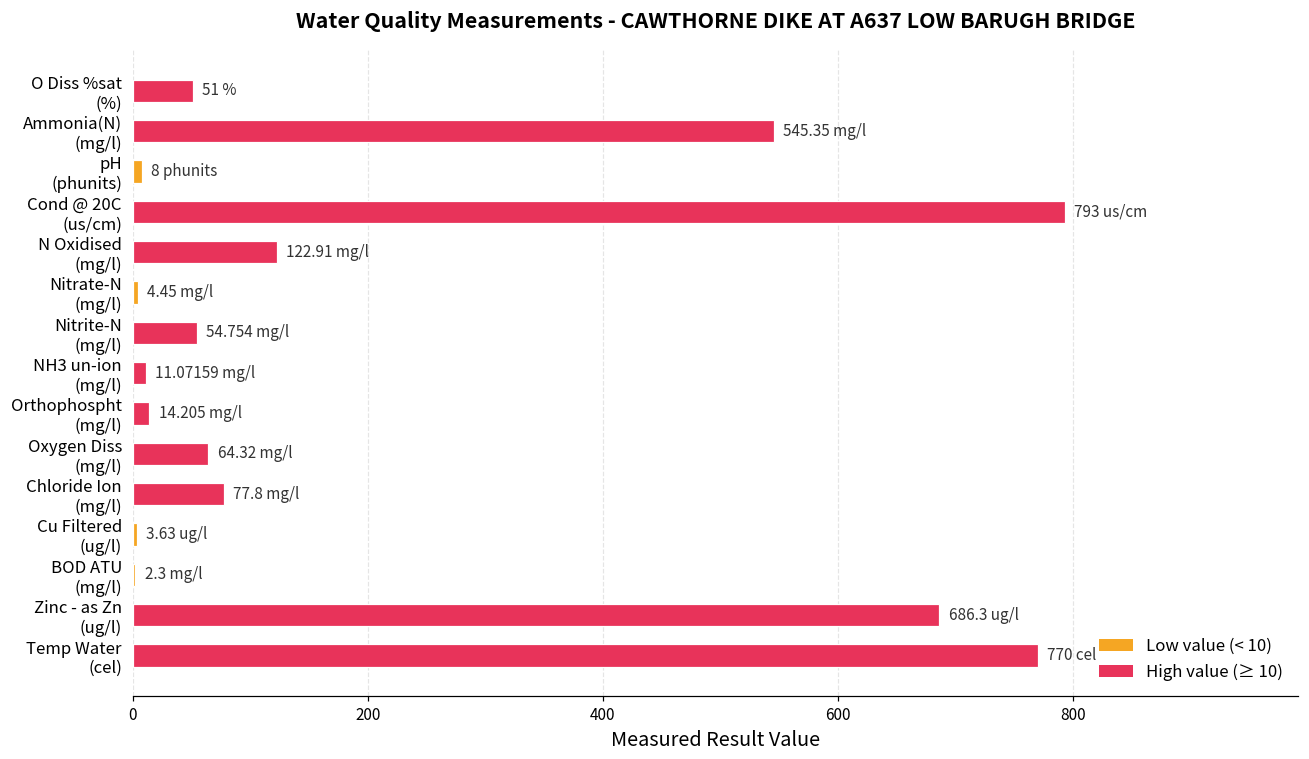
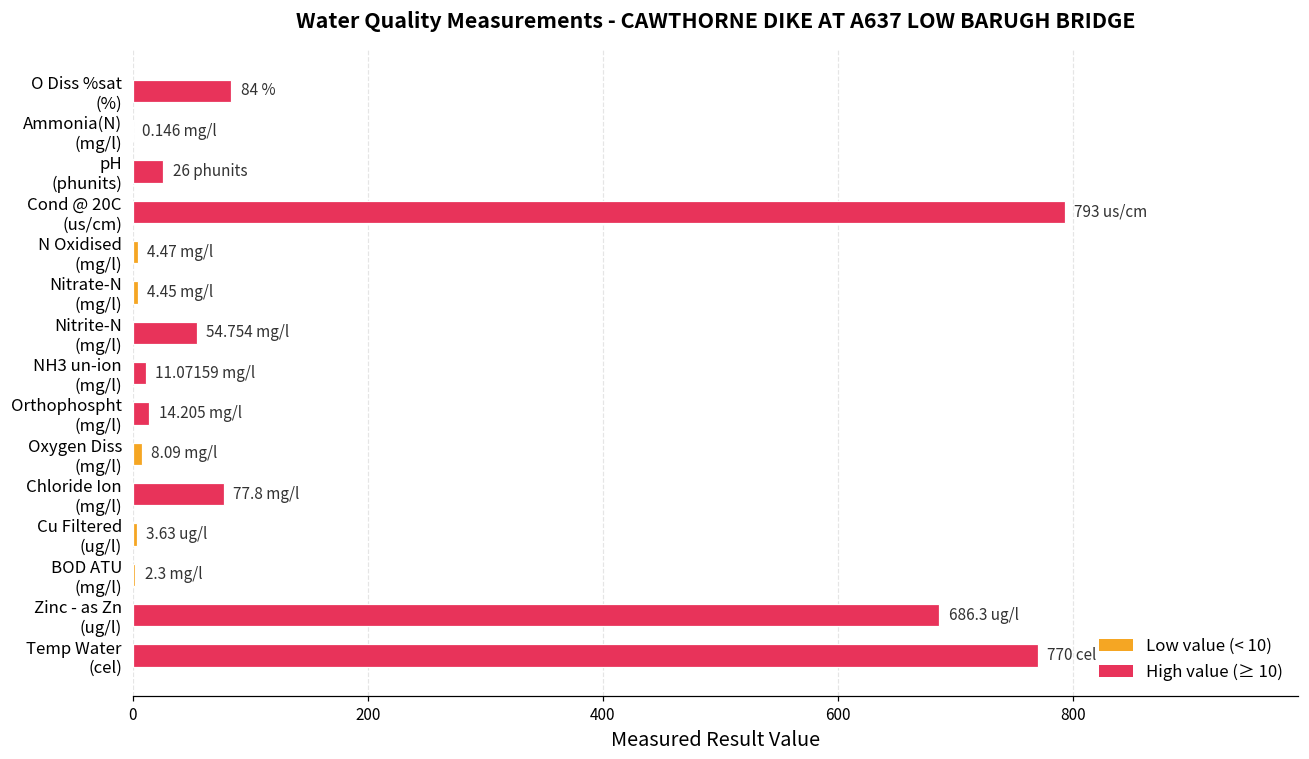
  {
-   "O Diss %sat (%)": "51 %",
-   "Ammonia(N) (mg/l)": "545.35",
-   "pH (phunits)": "8",
+   "O Diss %sat (%)": "84 %",
+   "Ammonia(N) (mg/l)": "0.146",
+   "pH (phunits)": "26",
    "Cond @ 20C (us/cm)": "793",
-   "N Oxidised (mg/l)": "122.91",
+   "N Oxidised (mg/l)": "4.47",
    "Nitrate-N (mg/l)": "4.45",
    "Nitrite-N (mg/l)": "54.754",
    "NH3 un-ion (mg/l)": "11.07159",
    "Orthophospht (mg/l)": "14.205",
-   "Oxygen Diss (mg/l)": "64.32",
+   "Oxygen Diss (mg/l)": "8.09",
    "Chloride Ion (mg/l)": "77.8",
    "Cu Filtered (ug/l)": "3.63",
    "BOD ATU (mg/l)": "2.3",
    "Zinc - as Zn (ug/l)": "686.3",
    "Temp Water (cel)": "770"
  }
